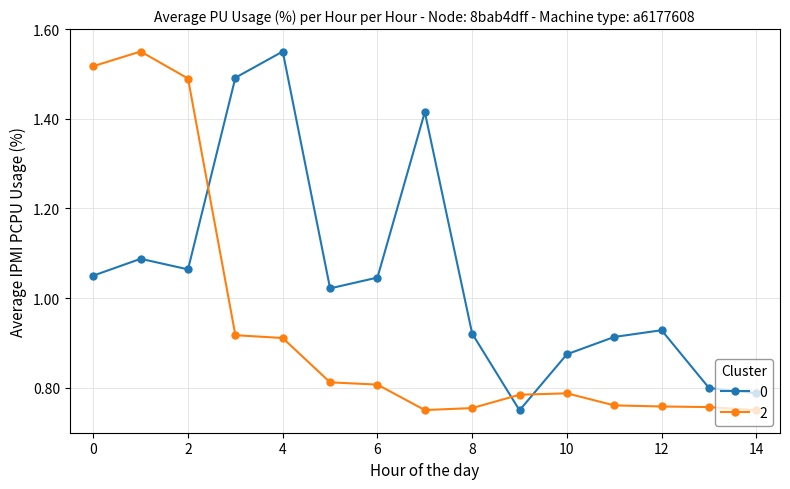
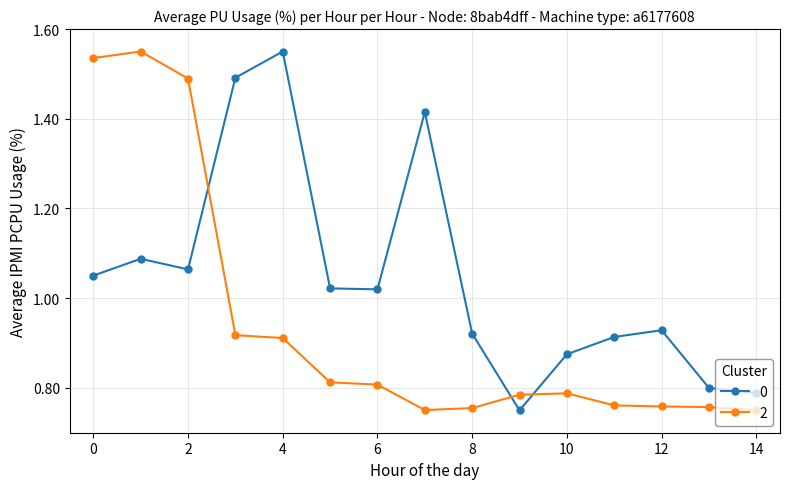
  {
    "0": {
      "0": 1.05,
      "2": 1.06,
      "4": 1.55,
-     "6": 1.05,
+     "6": 1.02,
      "8": 0.92,
      "10": 0.87,
      "12": 0.93
    },
    "2": {
-     "0": 1.52,
+     "0": 1.54,
      "2": 1.49,
      "4": 0.91,
      "6": 0.81,
      "8": 0.75,
      "10": 0.79,
      "12": 0.76
    }
  }
